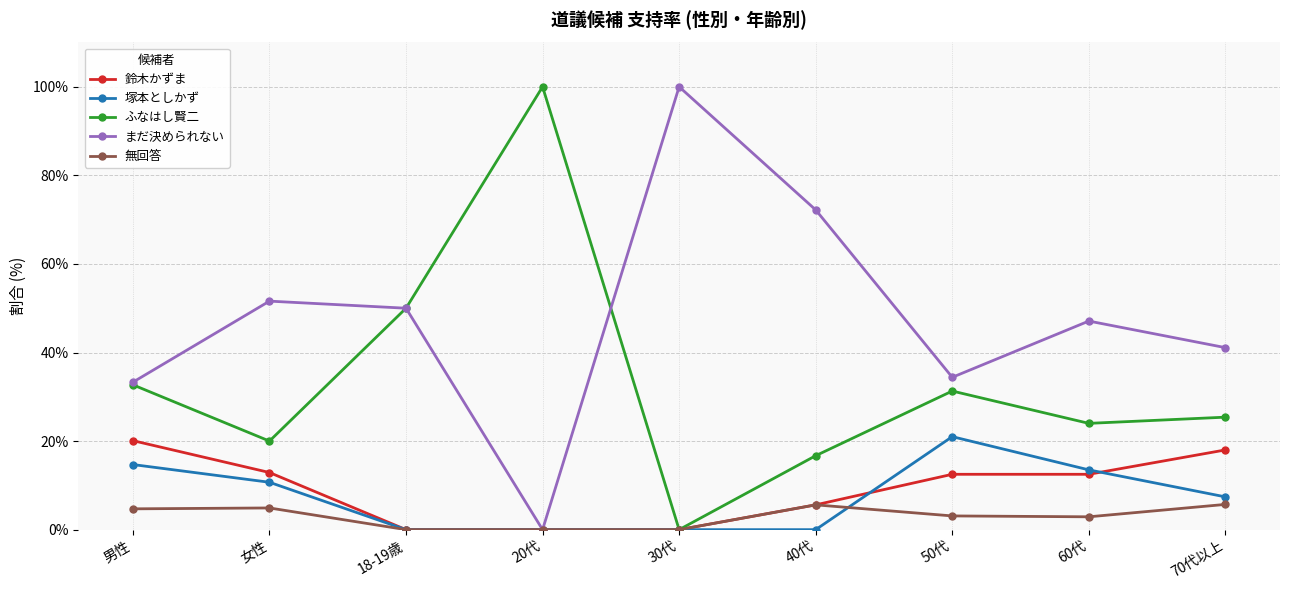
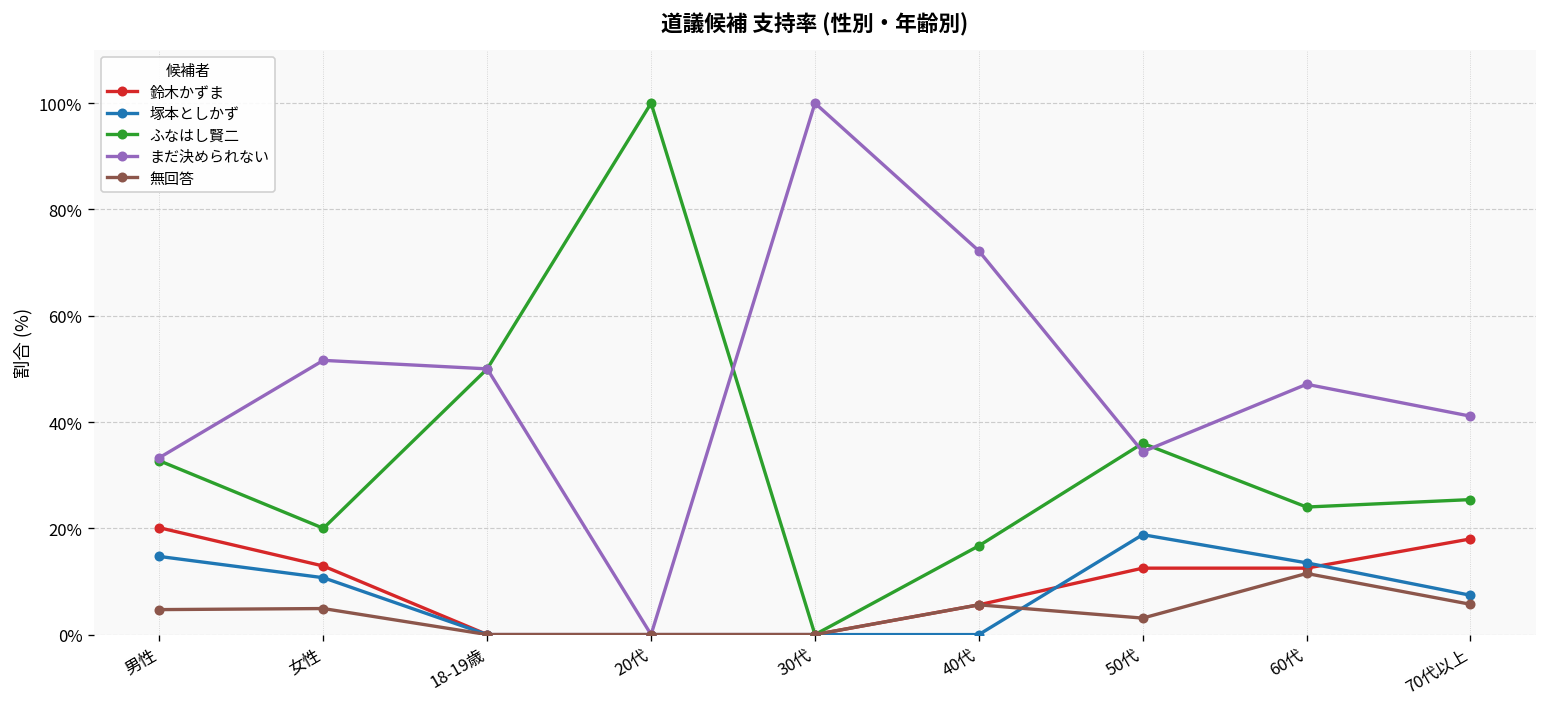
  {
    "鈴木かずま": {
      "男性": "20%",
      "女性": "13%",
      "50代": "13%",
      "60代": "13%",
      "70代以上": "18%"
    },
    "塚本としかず": {
      "男性": "15%",
      "女性": "11%",
      "40代": "0%",
-     "50代": "21%",
+     "50代": "19%",
      "60代": "14%",
      "70代以上": "7%"
    },
    "ふなはし賢二": {
      "男性": "33%",
      "女性": "20%",
      "20代": "100%",
      "40代": "17%",
-     "50代": "31%",
+     "50代": "36%",
      "60代": "24%",
      "70代以上": "25%"
    },
    "まだ決められない": {
      "男性": "33%",
      "女性": "52%",
      "30代": "100%",
      "40代": "72%",
      "50代": "34%",
      "60代": "47%",
      "70代以上": "41%"
    },
    "無回答": {
      "男性": "5%",
      "女性": "5%",
      "50代": "3%",
-     "60代": "3%",
+     "60代": "12%",
      "70代以上": "6%"
    }
  }
